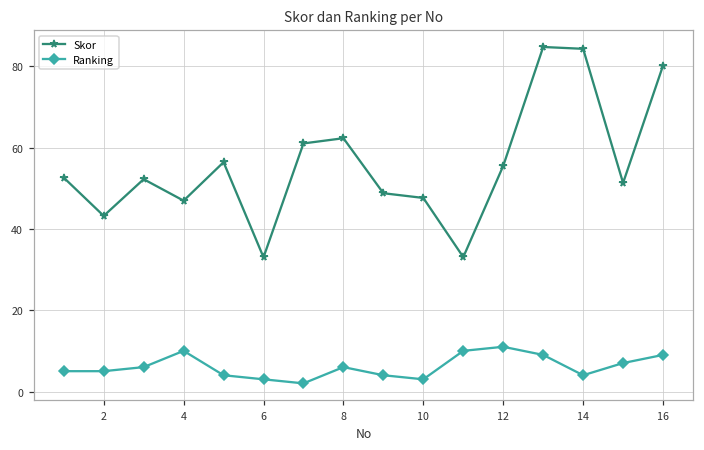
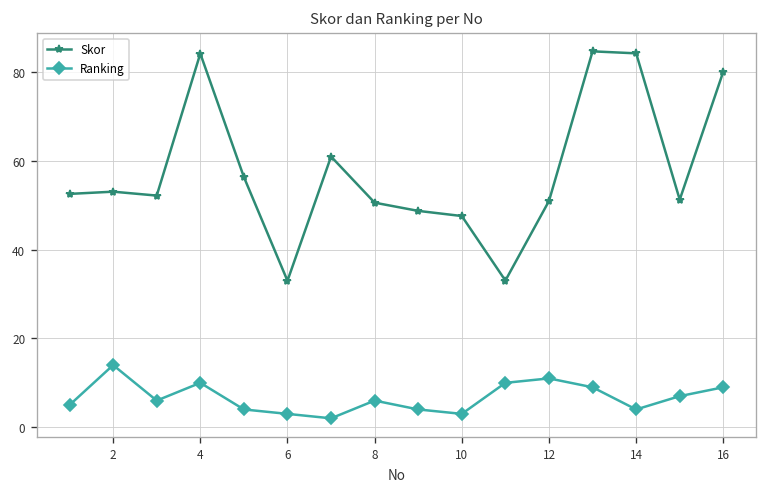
  {
    "Skor": {
-     "2": 43,
-     "4": 47,
+     "2": 53,
+     "4": 84,
      "6": 33,
-     "8": 62,
+     "8": 51,
      "10": 48,
-     "12": 56,
+     "12": 51,
      "14": 84,
      "16": 80
    },
    "Ranking": {
-     "2": 5,
+     "2": 14,
      "4": 10,
      "6": 3,
      "8": 6,
      "10": 3,
      "12": 11,
      "14": 4,
      "16": 9
    }
  }
